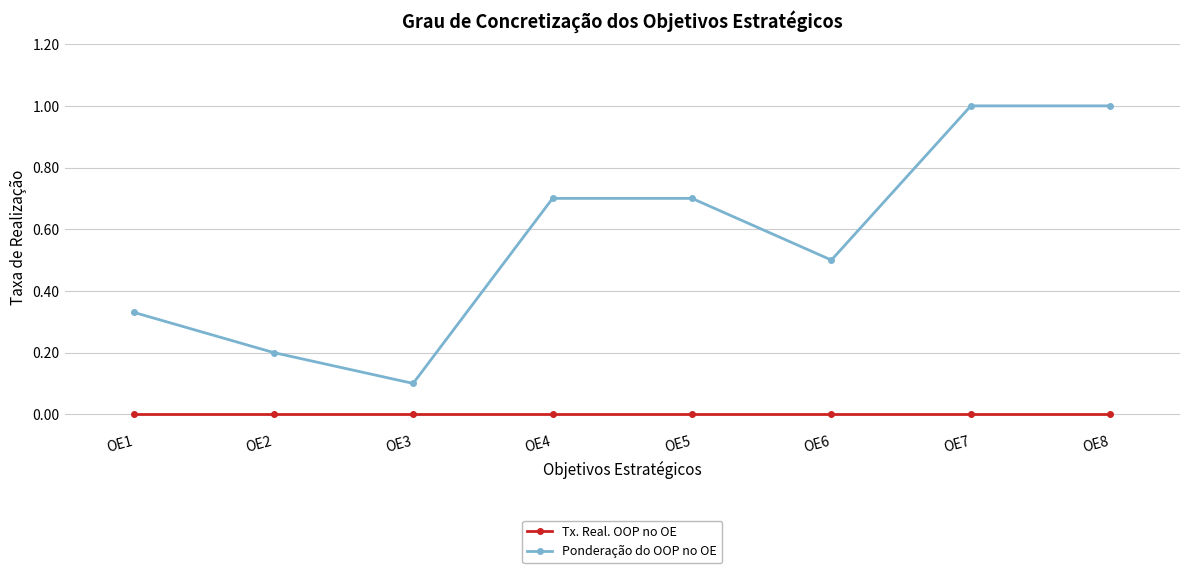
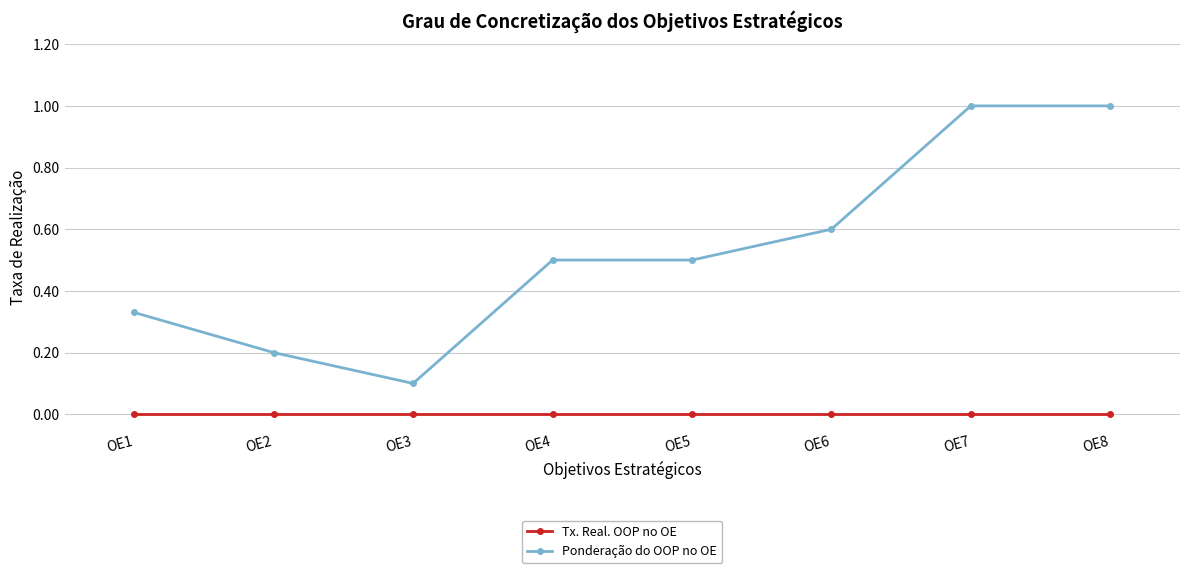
  {
    "Tx. Real. OOP no OE": {
      "OE1": 0.0,
      "OE2": 0.0,
      "OE3": 0.0,
      "OE4": 0.0,
      "OE5": 0.0,
      "OE6": 0.0,
      "OE7": 0.0,
      "OE8": 0.0
    },
    "Ponderação do OOP no OE": {
      "OE1": 0.33,
      "OE2": 0.2,
      "OE3": 0.1,
-     "OE4": 0.7,
-     "OE5": 0.7,
-     "OE6": 0.5,
+     "OE4": 0.5,
+     "OE5": 0.5,
+     "OE6": 0.6,
      "OE7": 1.0,
      "OE8": 1.0
    }
  }
